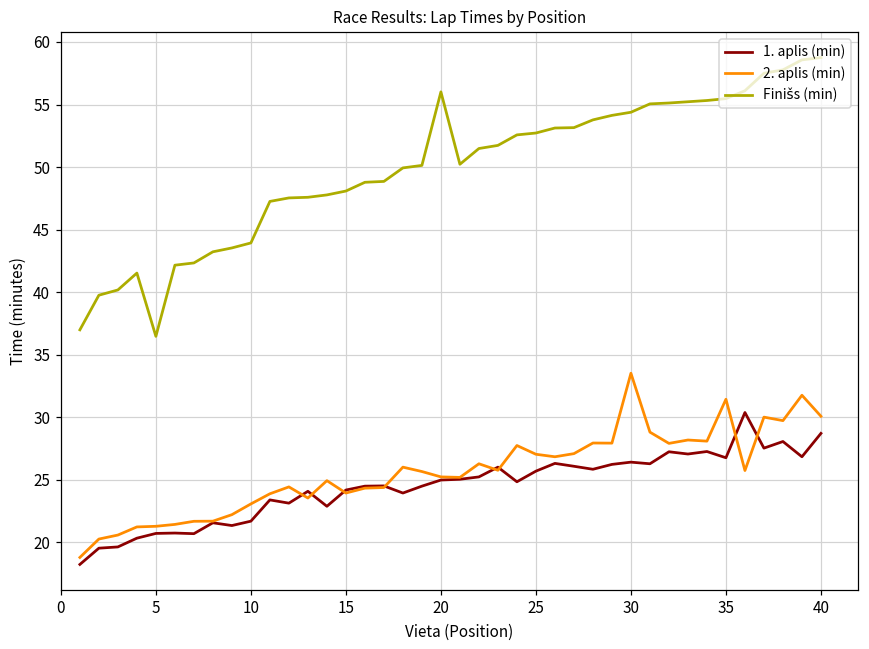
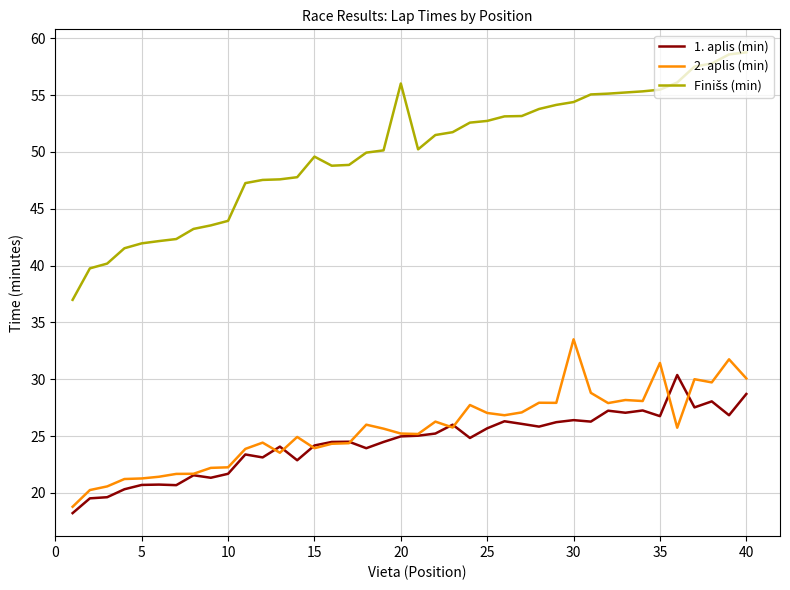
  {
    "1. aplis (min)": {
      "5": 20.7,
      "10": 21.7,
      "15": 24.2,
      "20": 25.0,
      "25": 25.7,
      "30": 26.4,
      "35": 26.8,
      "40": 28.7
    },
    "2. aplis (min)": {
      "5": 21.3,
-     "10": 23.1,
+     "10": 22.3,
      "15": 23.9,
      "20": 25.2,
      "25": 27.0,
      "30": 33.5,
      "35": 31.4,
      "40": 30.1
    },
    "Finišs (min)": {
-     "5": 36.5,
+     "5": 42.0,
      "10": 43.9,
-     "15": 48.1,
+     "15": 49.6,
      "20": 56.0,
      "25": 52.7,
      "30": 54.4
    }
  }
